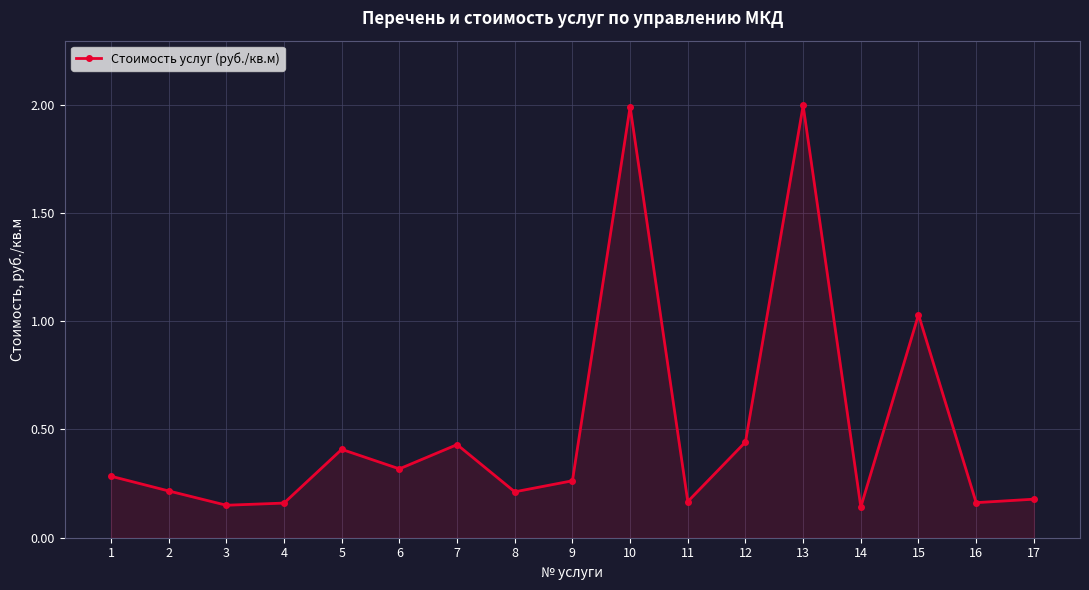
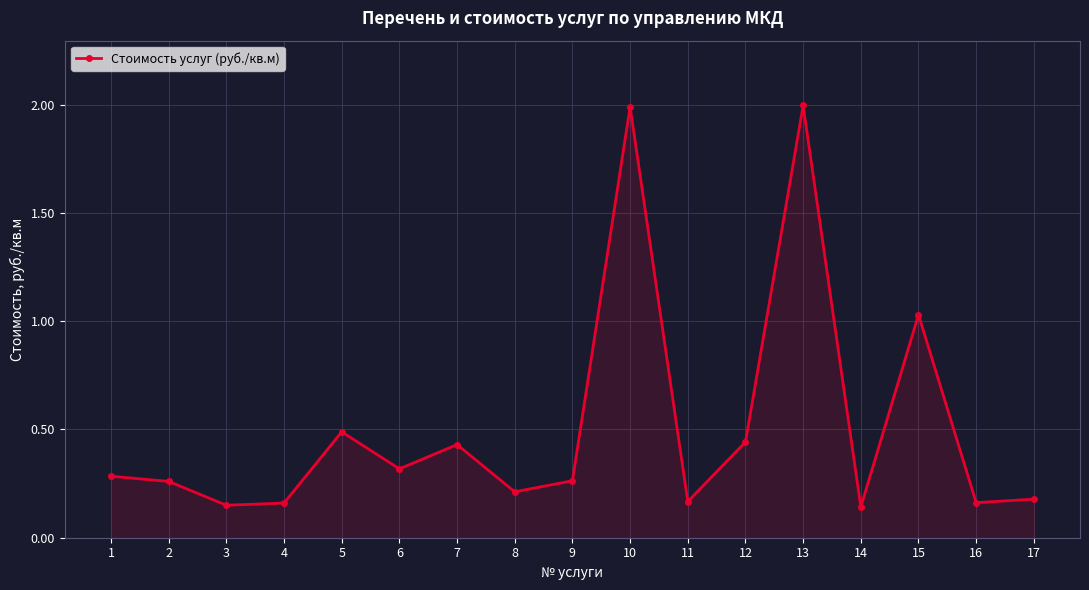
  {
    "1": 0.28,
-   "2": 0.22,
+   "2": 0.26,
    "3": 0.15,
    "4": 0.16,
-   "5": 0.41,
+   "5": 0.49,
    "6": 0.32,
    "7": 0.43,
    "8": 0.21,
    "9": 0.26,
    "10": 1.99,
    "11": 0.17,
    "12": 0.44,
    "13": 2.00,
    "14": 0.14,
    "15": 1.03,
    "16": 0.16,
    "17": 0.18
  }
